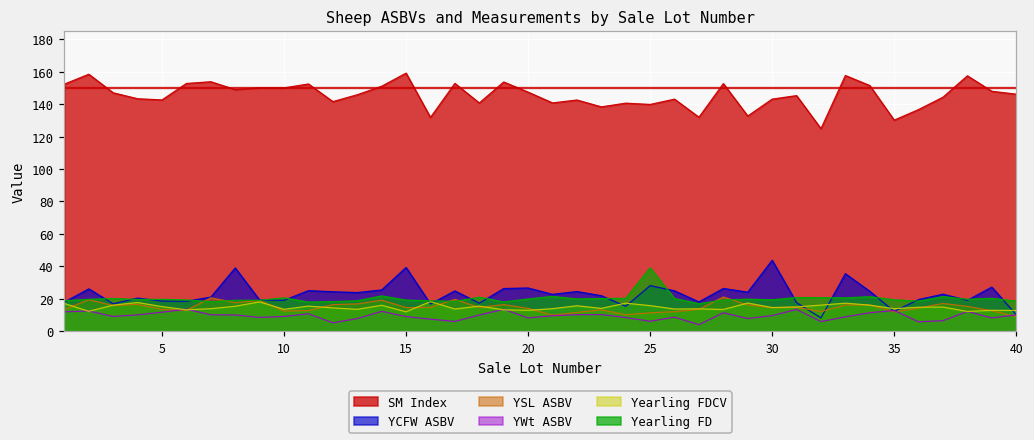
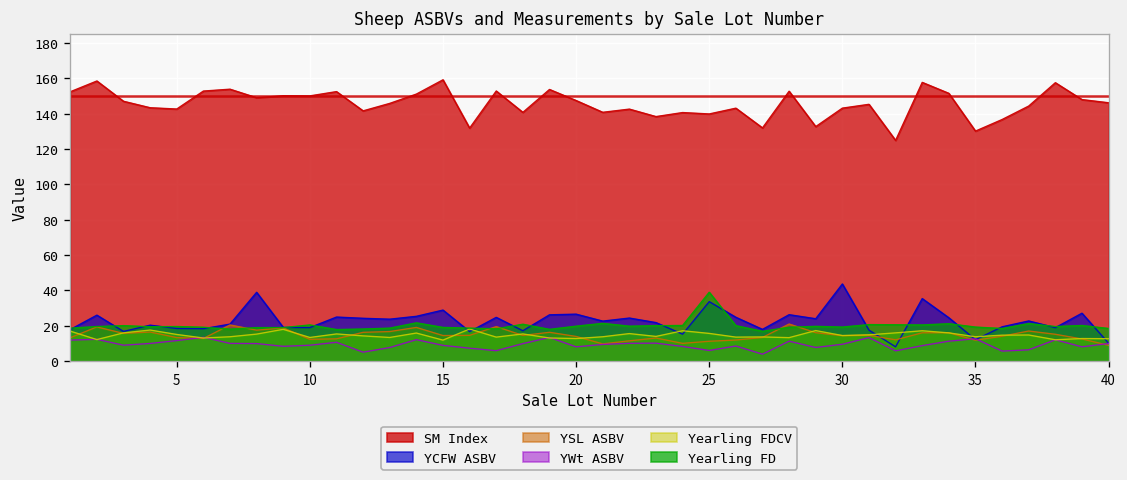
  {
    "SM Index": {
      "5": 143,
      "10": 150,
      "15": 159,
      "20": 147,
      "25": 140,
      "30": 143,
      "35": 130,
      "40": 146
    },
    "YCFW ASBV": {
-     "15": 39,
+     "15": 29,
      "20": 27,
-     "25": 28,
+     "25": 34,
      "30": 44
    },
    "YSL ASBV": {
      "5": 13,
      "15": 14,
      "25": 11
    },
    "YWt ASBV": {
      "5": 12,
      "10": 9,
      "15": 9,
      "20": 8,
      "25": 6,
      "30": 10
    },
    "Yearling FDCV": {
      "5": 15,
      "15": 12,
      "25": 16,
      "40": 13
    },
    "Yearling FD": {
      "15": 19,
      "20": 20,
      "25": 39,
      "30": 19,
      "35": 19,
      "40": 19
    }
  }
